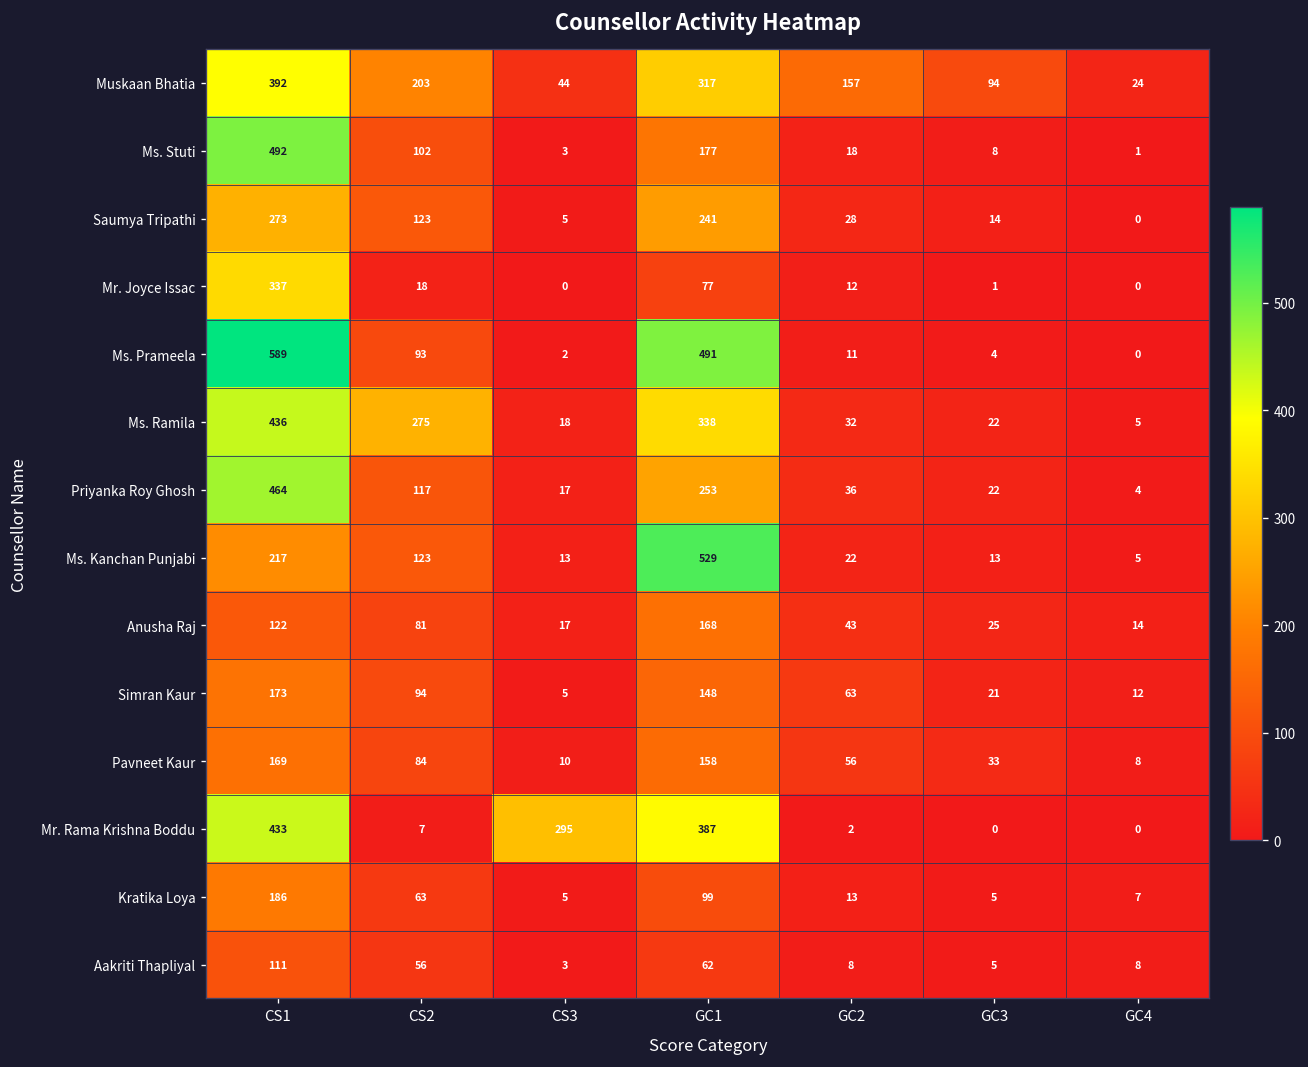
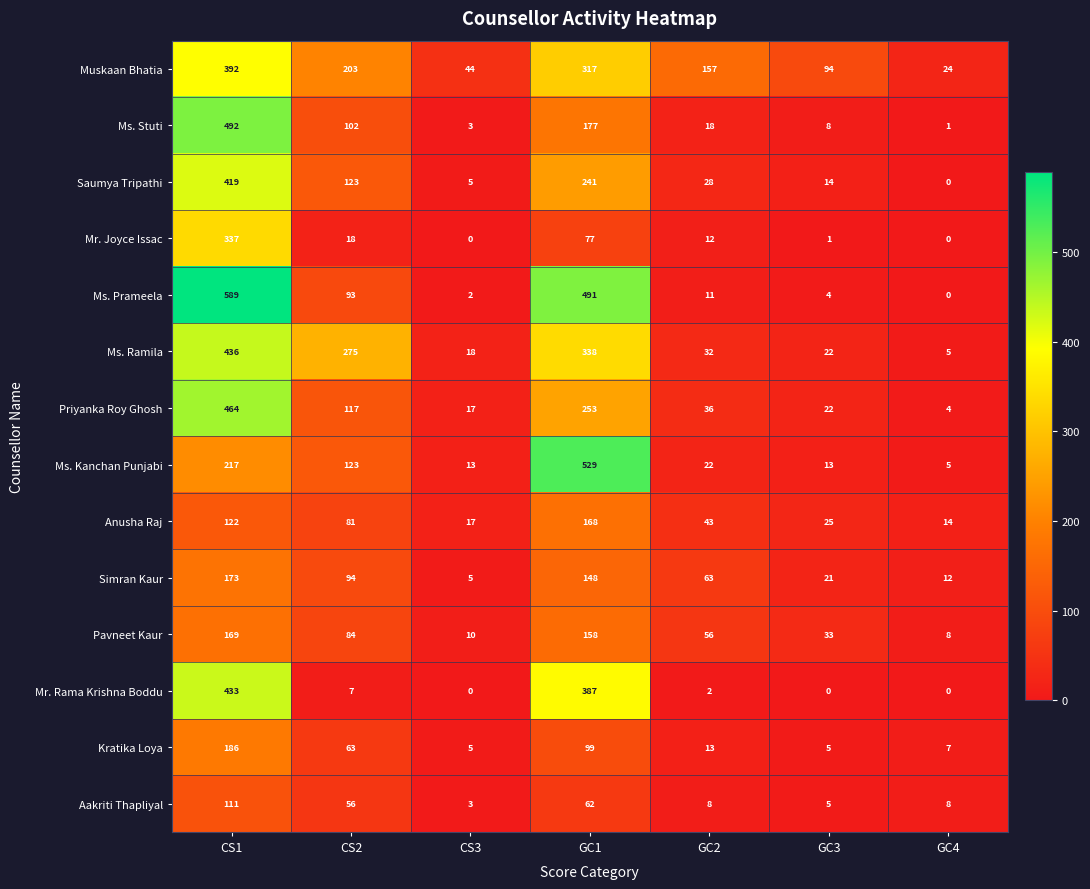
  {
    "Muskaan Bhatia": {
      "CS1": 392,
      "CS2": 203,
      "CS3": 44,
      "GC1": 317,
      "GC2": 157,
      "GC3": 94,
      "GC4": 24
    },
    "Ms. Stuti": {
      "CS1": 492,
      "CS2": 102,
      "CS3": 3,
      "GC1": 177,
      "GC2": 18,
      "GC3": 8,
      "GC4": 1
    },
    "Saumya Tripathi": {
-     "CS1": 273,
+     "CS1": 419,
      "CS2": 123,
      "CS3": 5,
      "GC1": 241,
      "GC2": 28,
      "GC3": 14,
      "GC4": 0
    },
    "Mr. Joyce Issac": {
      "CS1": 337,
      "CS2": 18,
      "CS3": 0,
      "GC1": 77,
      "GC2": 12,
      "GC3": 1,
      "GC4": 0
    },
    "Ms. Prameela": {
      "CS1": 589,
      "CS2": 93,
      "CS3": 2,
      "GC1": 491,
      "GC2": 11,
      "GC3": 4,
      "GC4": 0
    },
    "Ms. Ramila": {
      "CS1": 436,
      "CS2": 275,
      "CS3": 18,
      "GC1": 338,
      "GC2": 32,
      "GC3": 22,
      "GC4": 5
    },
    "Priyanka Roy Ghosh": {
      "CS1": 464,
      "CS2": 117,
      "CS3": 17,
      "GC1": 253,
      "GC2": 36,
      "GC3": 22,
      "GC4": 4
    },
    "Ms. Kanchan Punjabi": {
      "CS1": 217,
      "CS2": 123,
      "CS3": 13,
      "GC1": 529,
      "GC2": 22,
      "GC3": 13,
      "GC4": 5
    },
    "Anusha Raj": {
      "CS1": 122,
      "CS2": 81,
      "CS3": 17,
      "GC1": 168,
      "GC2": 43,
      "GC3": 25,
      "GC4": 14
    },
    "Simran Kaur": {
      "CS1": 173,
      "CS2": 94,
      "CS3": 5,
      "GC1": 148,
      "GC2": 63,
      "GC3": 21,
      "GC4": 12
    },
    "Pavneet Kaur": {
      "CS1": 169,
      "CS2": 84,
      "CS3": 10,
      "GC1": 158,
      "GC2": 56,
      "GC3": 33,
      "GC4": 8
    },
    "Mr. Rama Krishna Boddu": {
      "CS1": 433,
      "CS2": 7,
-     "CS3": 295,
+     "CS3": 0,
      "GC1": 387,
      "GC2": 2,
      "GC3": 0,
      "GC4": 0
    },
    "Kratika Loya": {
      "CS1": 186,
      "CS2": 63,
      "CS3": 5,
      "GC1": 99,
      "GC2": 13,
      "GC3": 5,
      "GC4": 7
    },
    "Aakriti Thapliyal": {
      "CS1": 111,
      "CS2": 56,
      "CS3": 3,
      "GC1": 62,
      "GC2": 8,
      "GC3": 5,
      "GC4": 8
    }
  }
